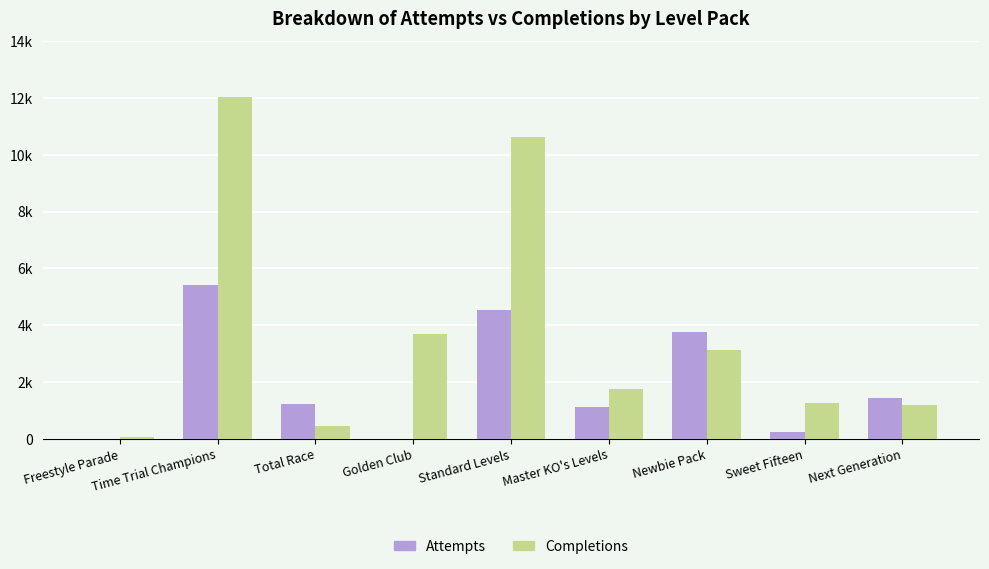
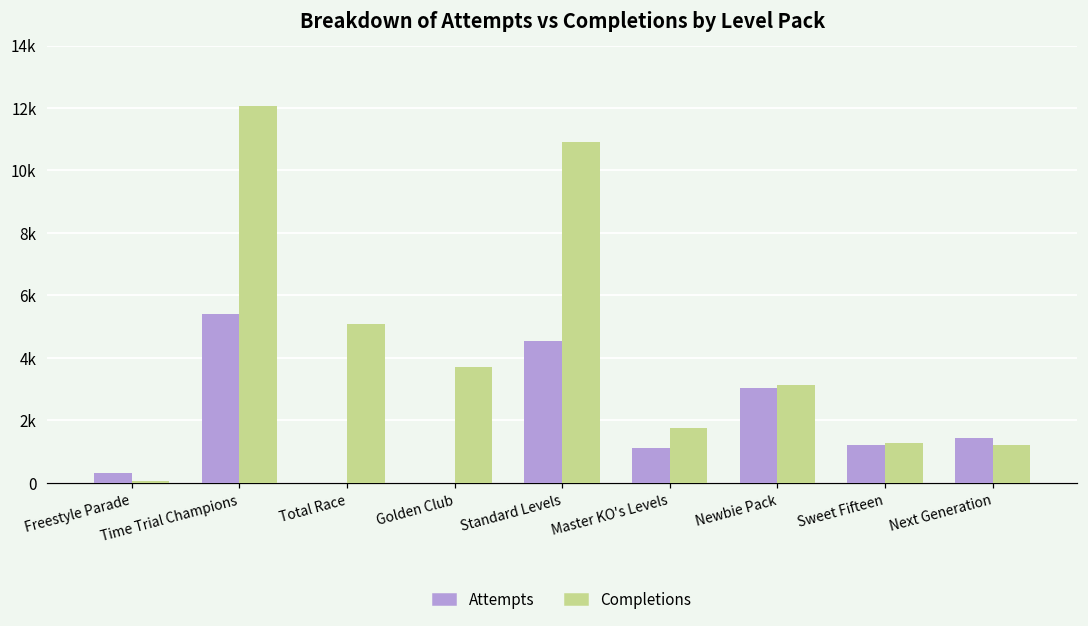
  {
    "Attempts": {
-     "Freestyle Parade": 0,
+     "Freestyle Parade": 300,
      "Time Trial Champions": 5400,
-     "Total Race": 1200,
+     "Total Race": 0,
      "Golden Club": 0,
      "Standard Levels": 4500,
      "Master KO's Levels": 1100,
-     "Newbie Pack": 3800,
-     "Sweet Fifteen": 200,
+     "Newbie Pack": 3000,
+     "Sweet Fifteen": 1200,
      "Next Generation": 1400
    },
    "Completions": {
      "Time Trial Champions": 12100,
-     "Total Race": 500,
+     "Total Race": 5100,
      "Golden Club": 3700,
-     "Standard Levels": 10600,
+     "Standard Levels": 10900,
      "Master KO's Levels": 1700,
      "Newbie Pack": 3100,
      "Sweet Fifteen": 1300,
      "Next Generation": 1200
    }
  }
